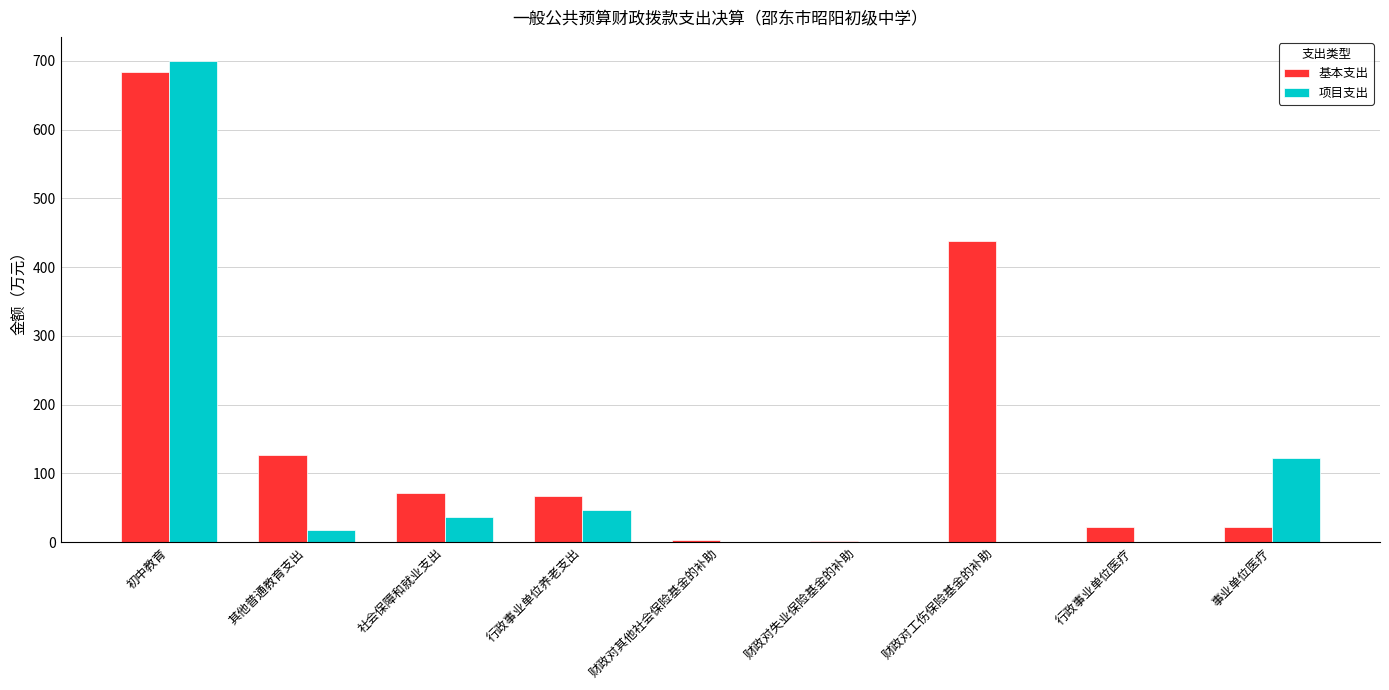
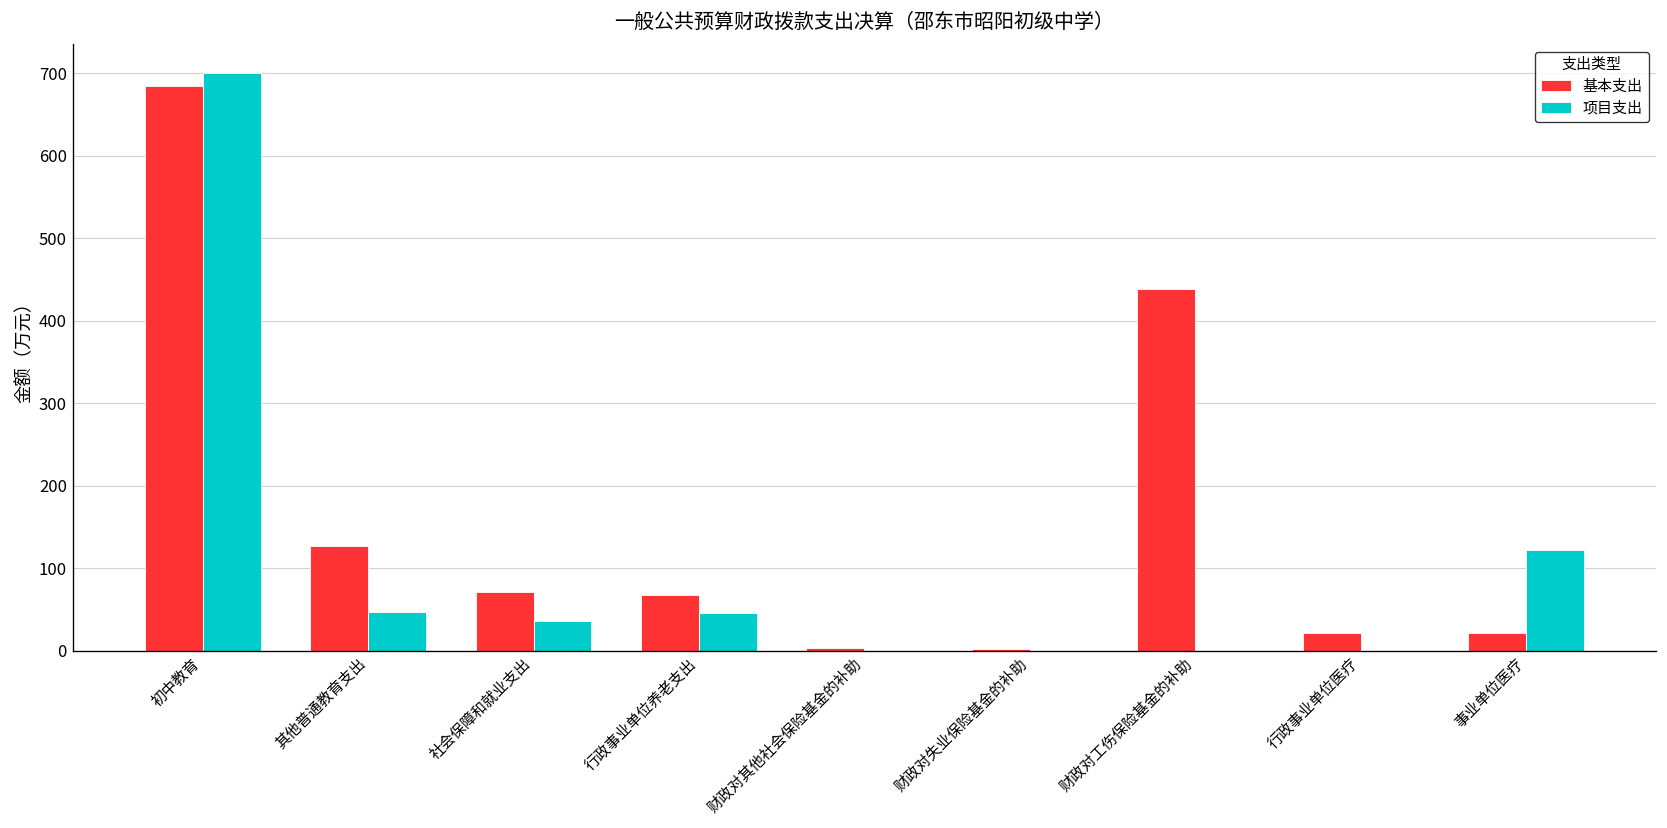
  {
    "基本支出": {
      "初中教育": 680,
      "其他普通教育支出": 130,
      "社会保障和就业支出": 70,
      "行政事业单位养老支出": 70,
      "财政对工伤保险基金的补助": 440,
      "行政事业单位医疗": 20,
      "事业单位医疗": 20
    },
    "项目支出": {
      "初中教育": 700,
-     "其他普通教育支出": 20,
+     "其他普通教育支出": 50,
      "社会保障和就业支出": 40,
      "行政事业单位养老支出": 50,
      "财政对其他社会保险基金的补助": 0,
      "财政对失业保险基金的补助": 0,
      "财政对工伤保险基金的补助": 0,
      "行政事业单位医疗": 0,
      "事业单位医疗": 120
    }
  }
